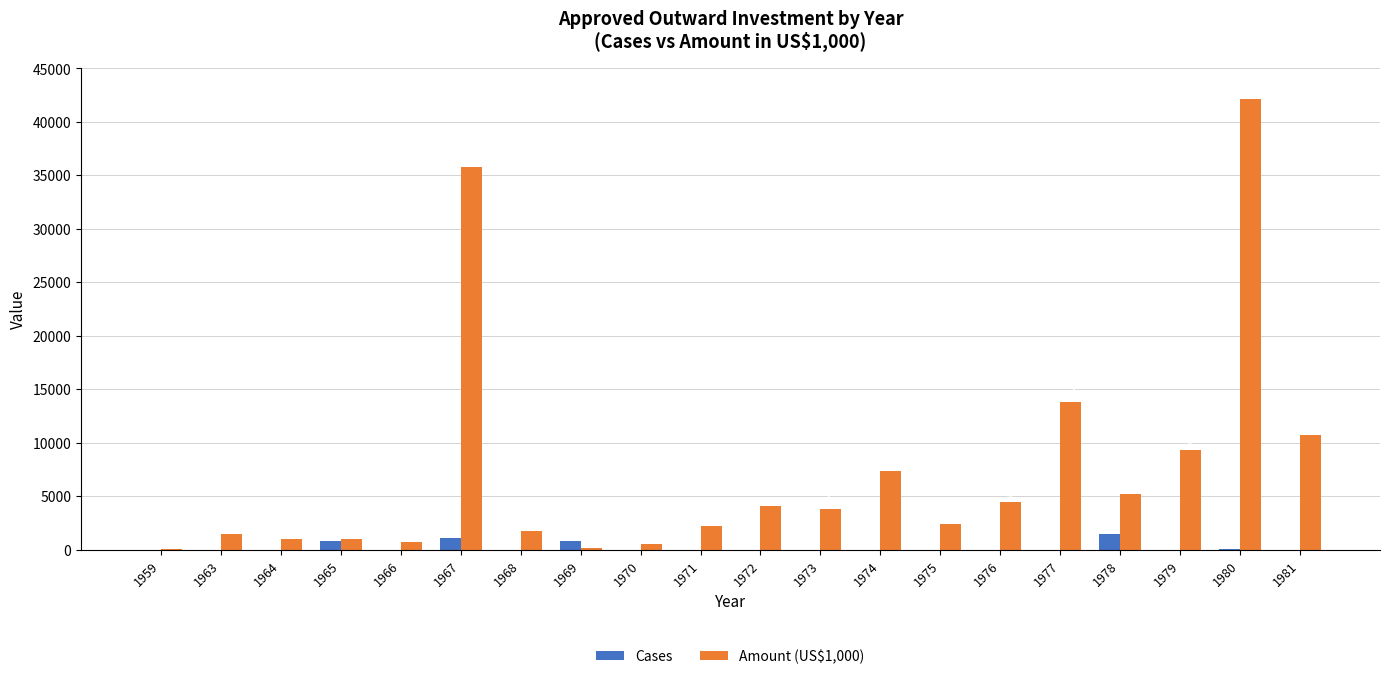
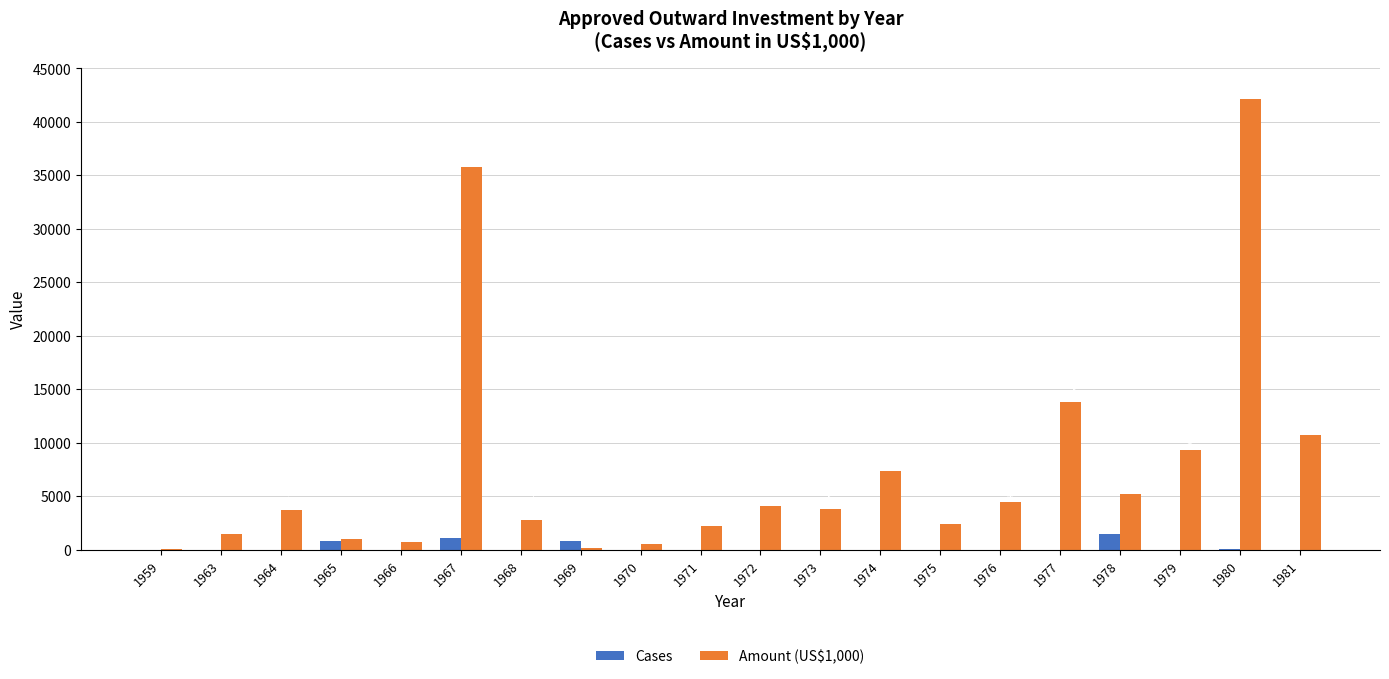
  {
    "Cases": {
      "1965": 800,
      "1967": 1100,
      "1969": 800,
      "1978": 1500
    },
    "Amount (US$1,000)": {
      "1963": 1400,
-     "1964": 1000,
+     "1964": 3700,
      "1965": 1000,
      "1966": 700,
      "1967": 35700,
-     "1968": 1800,
+     "1968": 2800,
      "1970": 500,
      "1971": 2200,
      "1972": 4100,
      "1973": 3800,
      "1974": 7400,
      "1975": 2400,
      "1976": 4500,
      "1977": 13800,
      "1978": 5200,
      "1979": 9400,
      "1980": 42100,
      "1981": 10800
    }
  }
